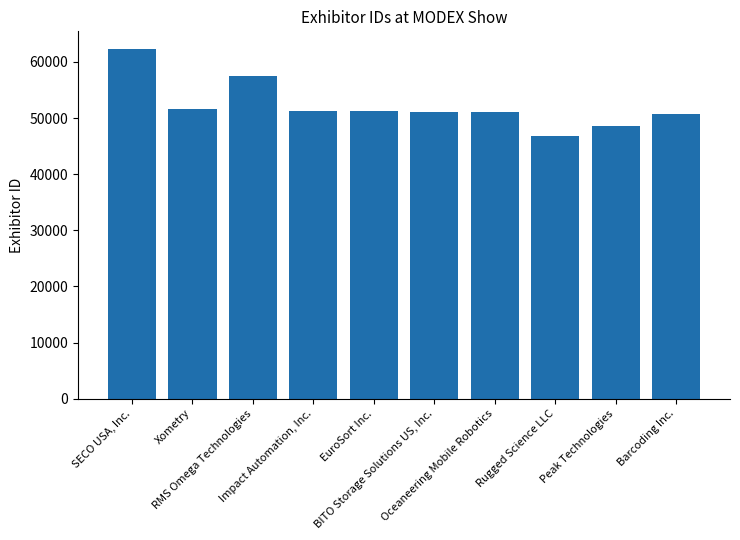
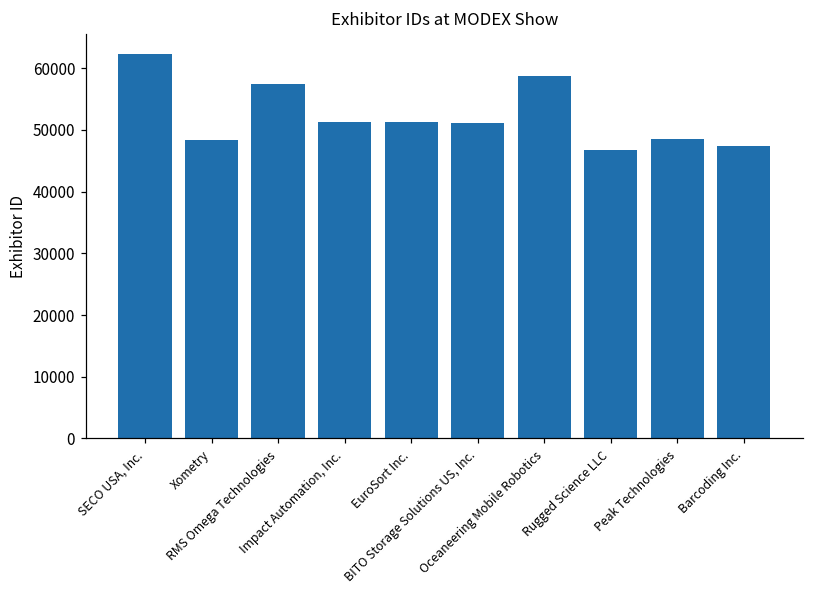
  {
    "SECO USA, Inc.": 62000,
-   "Xometry": 52000,
+   "Xometry": 48000,
    "RMS Omega Technologies": 57000,
    "Impact Automation, Inc.": 51000,
    "EuroSort Inc.": 51000,
    "BITO Storage Solutions US, Inc.": 51000,
-   "Oceaneering Mobile Robotics": 51000,
+   "Oceaneering Mobile Robotics": 59000,
    "Rugged Science LLC": 47000,
    "Peak Technologies": 49000,
-   "Barcoding Inc.": 51000
+   "Barcoding Inc.": 47000
  }
